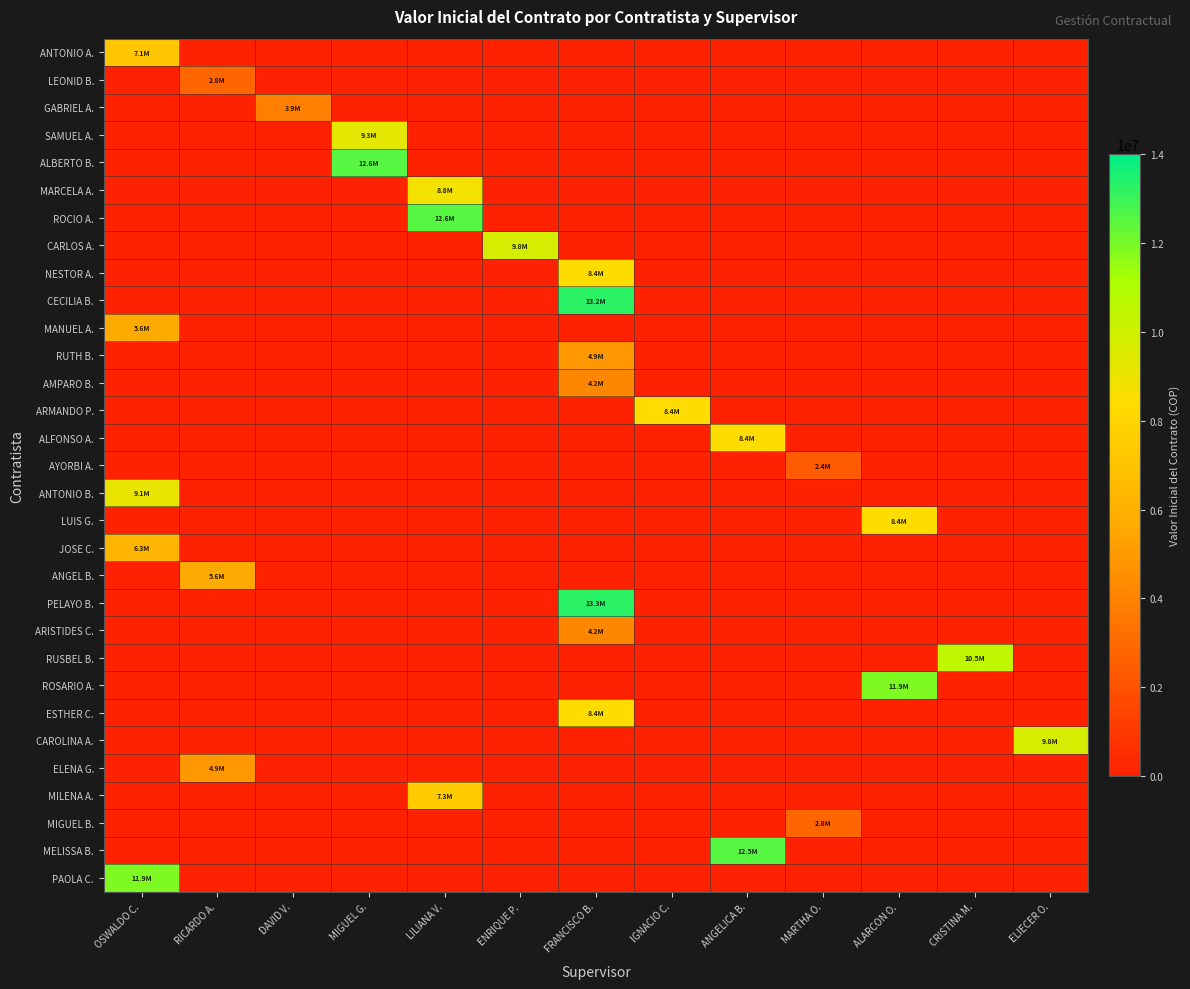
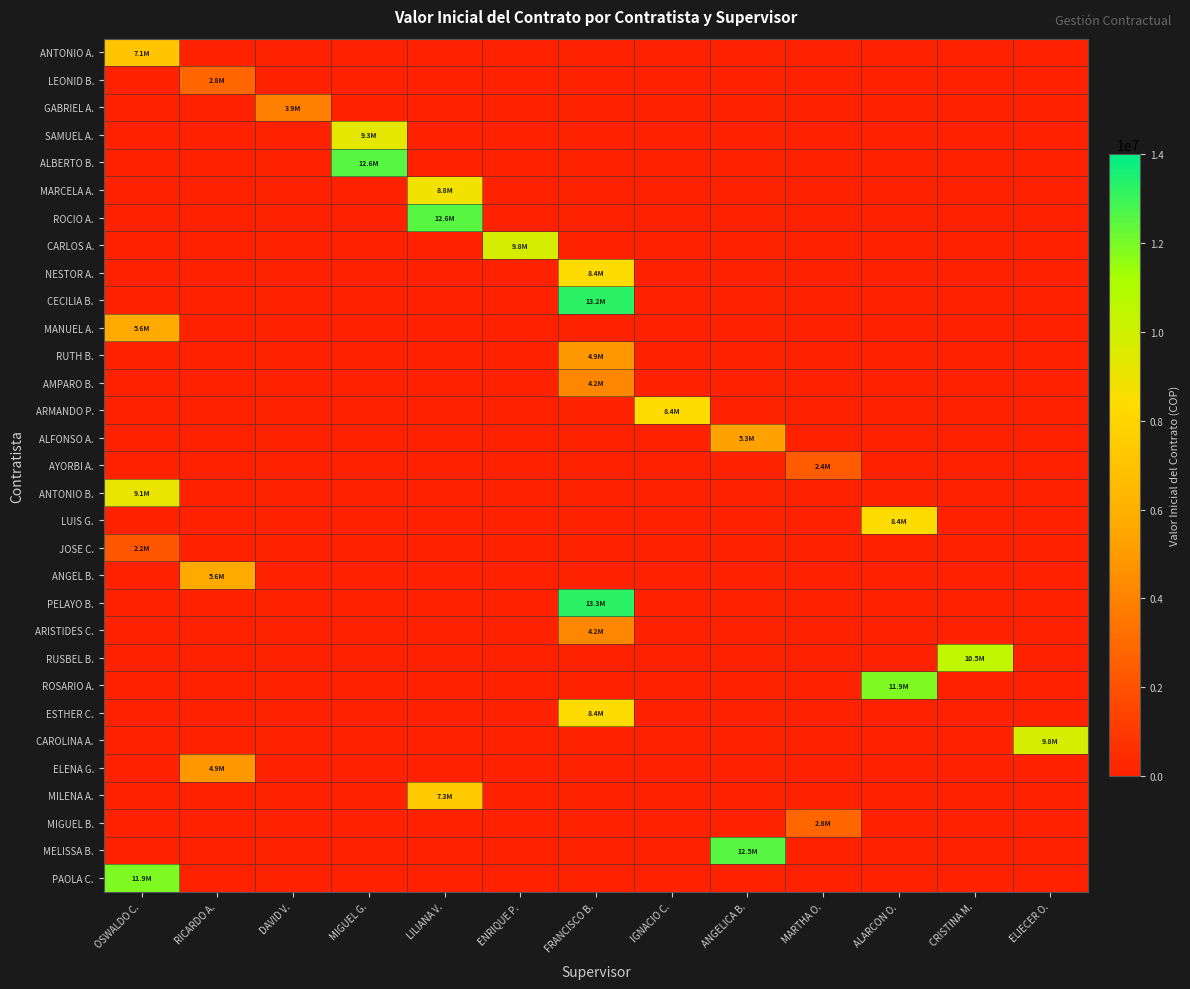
  {
    "ANTONIO A.": {
      "OSWALDO C.": "7.1M"
    },
    "LEONID B.": {
      "RICARDO A.": "2.8M"
    },
    "GABRIEL A.": {
      "DAVID V.": "3.9M"
    },
    "SAMUEL A.": {
      "MIGUEL G.": "9.3M"
    },
    "ALBERTO B.": {
      "MIGUEL G.": "12.6M"
    },
    "MARCELA A.": {
      "LILIANA V.": "8.8M"
    },
    "ROCIO A.": {
      "LILIANA V.": "12.6M"
    },
    "CARLOS A.": {
      "ENRIQUE P.": "9.8M"
    },
    "NESTOR A.": {
      "FRANCISCO B.": "8.4M"
    },
    "CECILIA B.": {
      "FRANCISCO B.": "13.2M"
    },
    "MANUEL A.": {
      "OSWALDO C.": "5.6M"
    },
    "RUTH B.": {
      "FRANCISCO B.": "4.9M"
    },
    "AMPARO B.": {
      "FRANCISCO B.": "4.2M"
    },
    "ARMANDO P.": {
      "IGNACIO C.": "8.4M"
    },
    "ALFONSO A.": {
-     "ANGELICA B.": "8.4M"
+     "ANGELICA B.": "5.3M"
    },
    "AYORBI A.": {
      "MARTHA O.": "2.4M"
    },
    "ANTONIO B.": {
      "OSWALDO C.": "9.1M"
    },
    "LUIS G.": {
      "ALARCON O.": "8.4M"
    },
    "JOSE C.": {
-     "OSWALDO C.": "6.3M"
+     "OSWALDO C.": "2.2M"
    },
    "ANGEL B.": {
      "RICARDO A.": "5.6M"
    },
    "PELAYO B.": {
      "FRANCISCO B.": "13.3M"
    },
    "ARISTIDES C.": {
      "FRANCISCO B.": "4.2M"
    },
    "RUSBEL B.": {
      "CRISTINA M.": "10.5M"
    },
    "ROSARIO A.": {
      "ALARCON O.": "11.9M"
    },
    "ESTHER C.": {
      "FRANCISCO B.": "8.4M"
    },
    "CAROLINA A.": {
      "ELIECER O.": "9.8M"
    },
    "ELENA G.": {
      "RICARDO A.": "4.9M"
    },
    "MILENA A.": {
      "LILIANA V.": "7.3M"
    },
    "MIGUEL B.": {
      "MARTHA O.": "2.8M"
    },
    "MELISSA B.": {
      "ANGELICA B.": "12.5M"
    },
    "PAOLA C.": {
      "OSWALDO C.": "11.9M"
    }
  }
